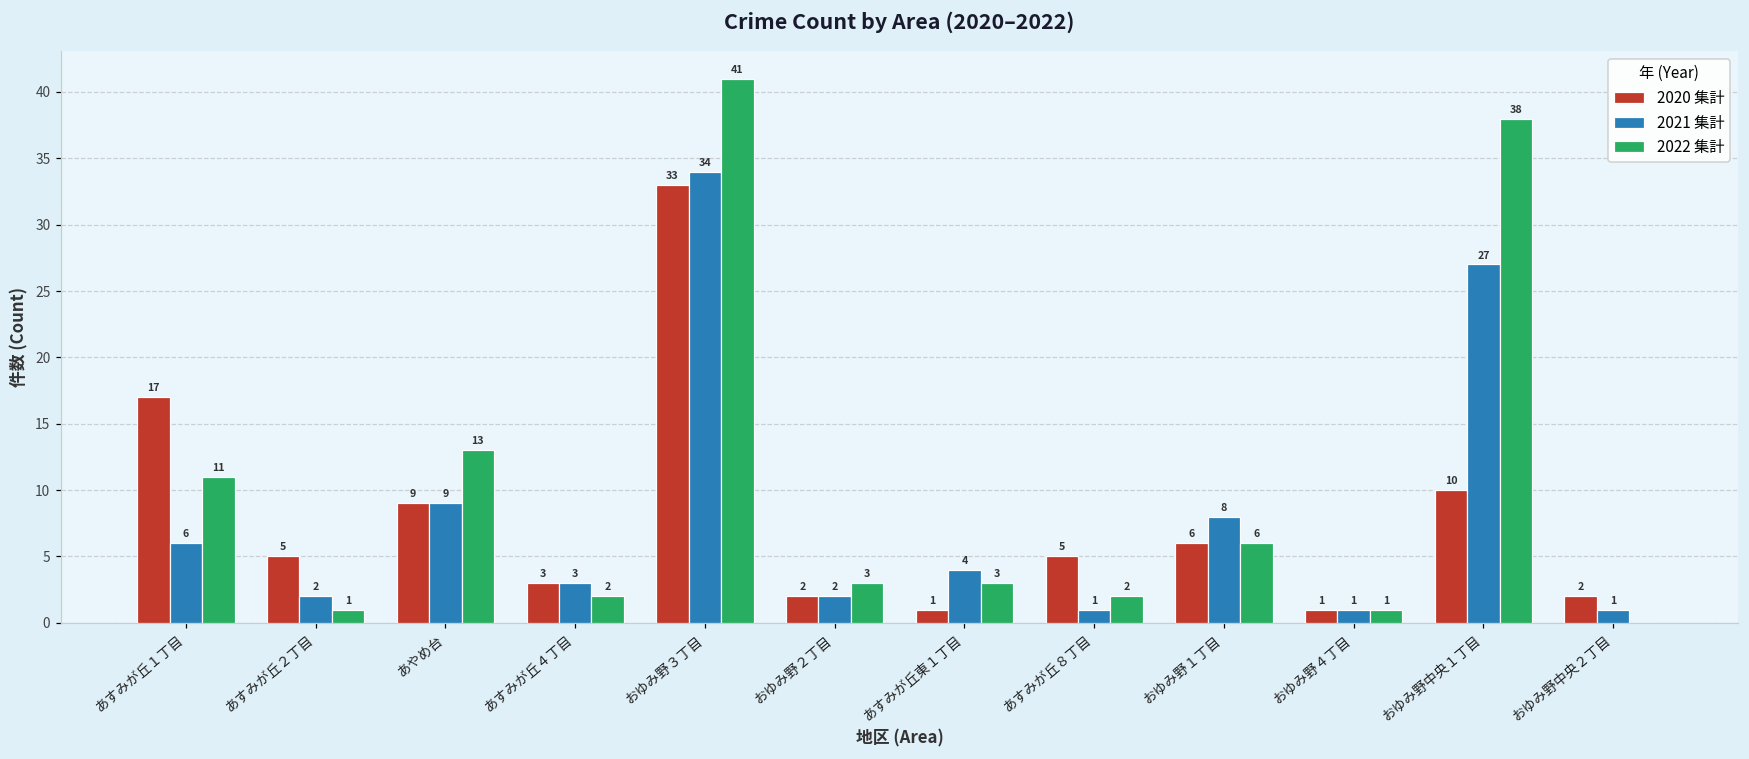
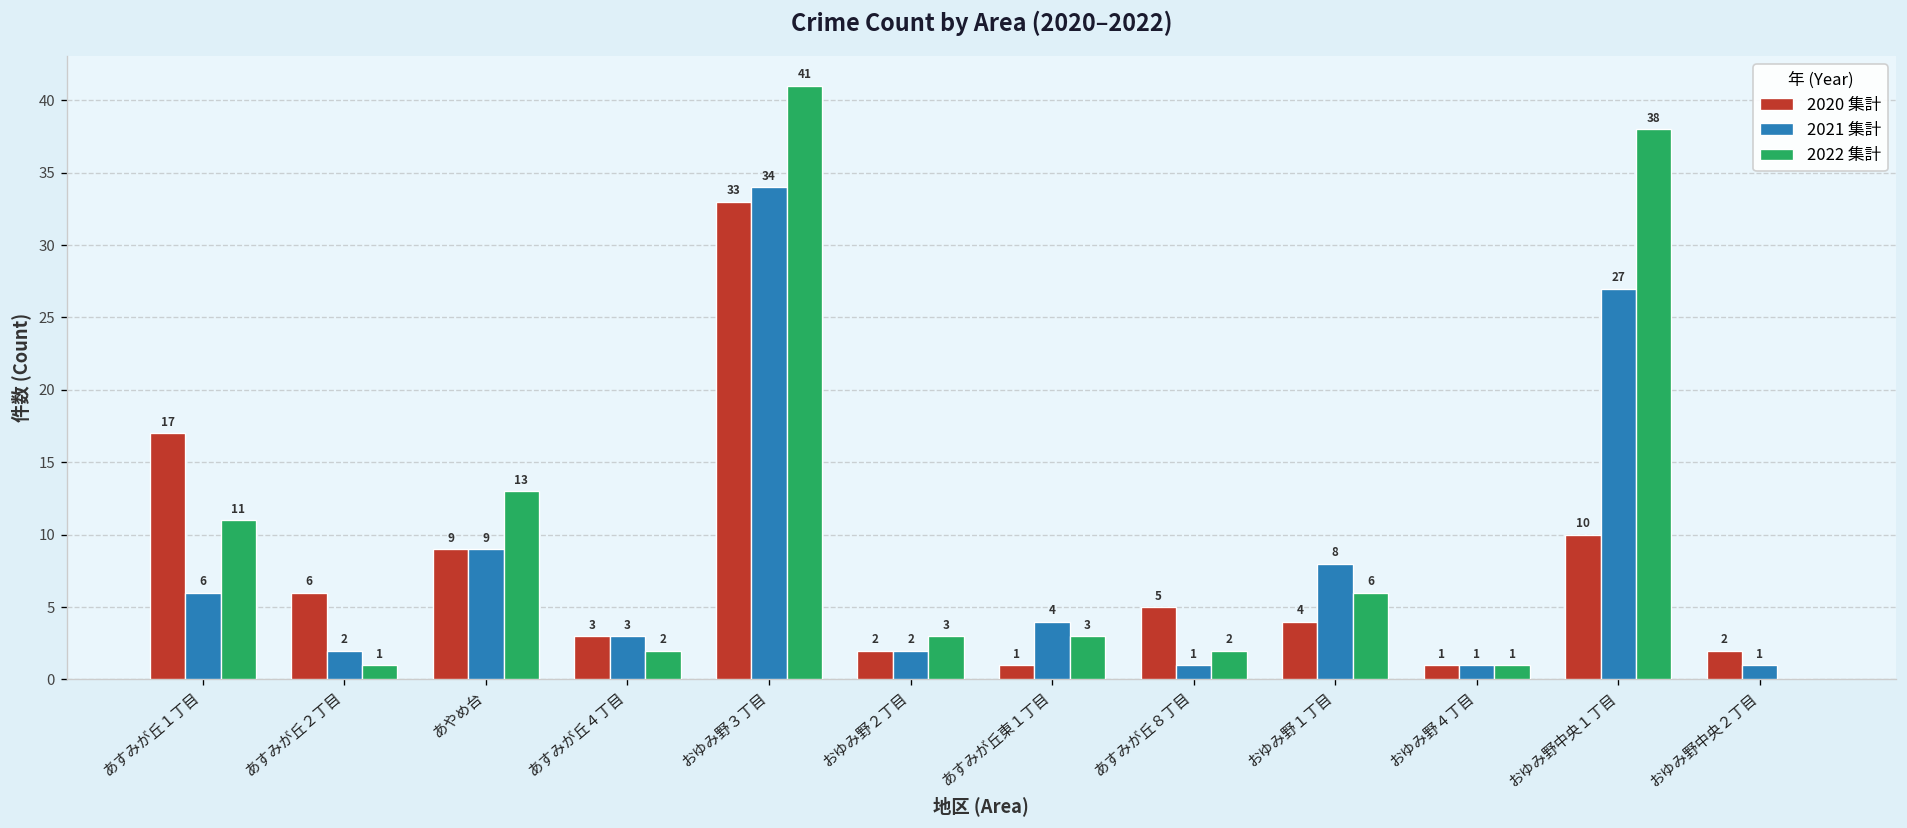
  {
    "2020 集計": {
      "あすみが丘１丁目": 17,
-     "あすみが丘２丁目": 5,
+     "あすみが丘２丁目": 6,
      "あやめ台": 9,
      "あすみが丘４丁目": 3,
      "おゆみ野３丁目": 33,
      "おゆみ野２丁目": 2,
      "あすみが丘東１丁目": 1,
      "あすみが丘８丁目": 5,
-     "おゆみ野１丁目": 6,
+     "おゆみ野１丁目": 4,
      "おゆみ野４丁目": 1,
      "おゆみ野中央１丁目": 10,
      "おゆみ野中央２丁目": 2
    },
    "2021 集計": {
      "あすみが丘１丁目": 6,
      "あすみが丘２丁目": 2,
      "あやめ台": 9,
      "あすみが丘４丁目": 3,
      "おゆみ野３丁目": 34,
      "おゆみ野２丁目": 2,
      "あすみが丘東１丁目": 4,
      "あすみが丘８丁目": 1,
      "おゆみ野１丁目": 8,
      "おゆみ野４丁目": 1,
      "おゆみ野中央１丁目": 27,
      "おゆみ野中央２丁目": 1
    },
    "2022 集計": {
      "あすみが丘１丁目": 11,
      "あすみが丘２丁目": 1,
      "あやめ台": 13,
      "あすみが丘４丁目": 2,
      "おゆみ野３丁目": 41,
      "おゆみ野２丁目": 3,
      "あすみが丘東１丁目": 3,
      "あすみが丘８丁目": 2,
      "おゆみ野１丁目": 6,
      "おゆみ野４丁目": 1,
      "おゆみ野中央１丁目": 38
    }
  }
